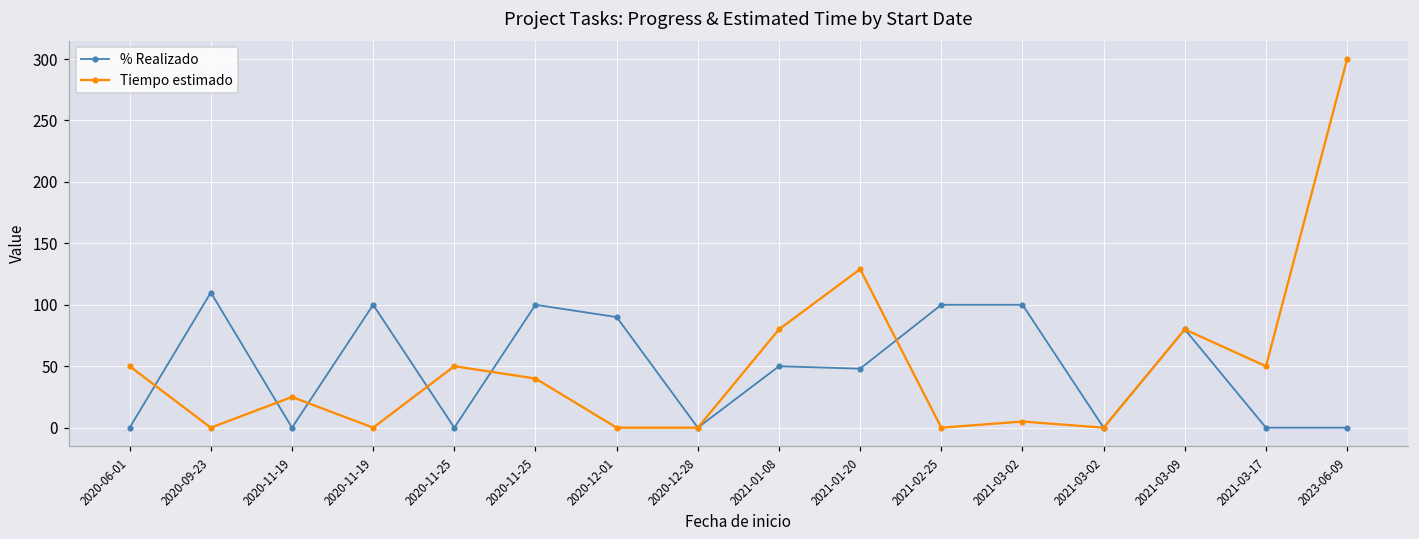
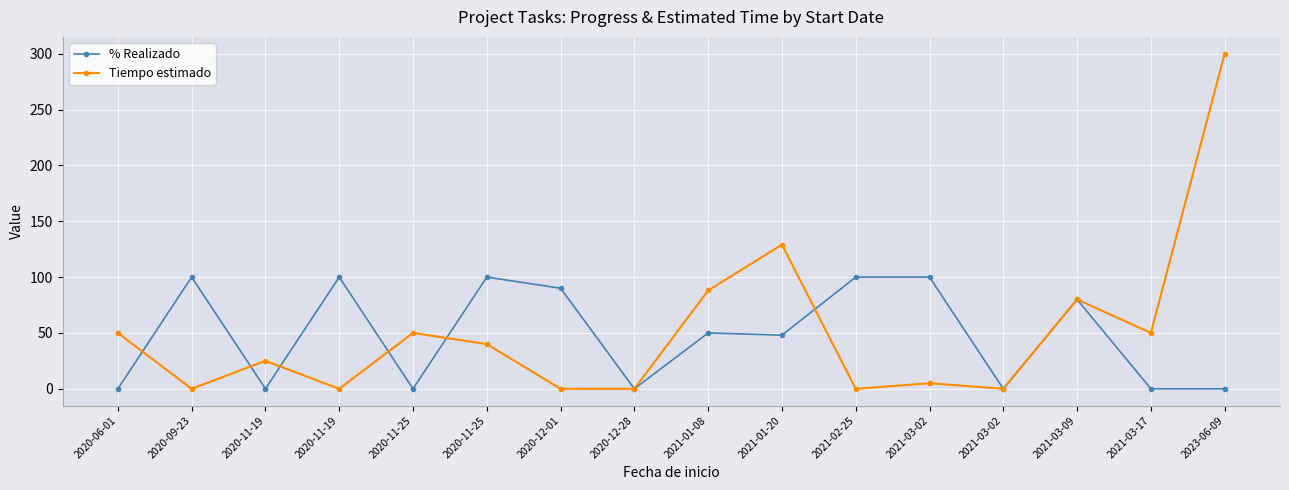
  {
    "% Realizado": {
      "2020-06-01": 0,
-     "2020-09-23": 110,
+     "2020-09-23": 100,
      "2020-12-01": 90,
      "2021-01-08": 50,
      "2021-01-20": 48,
      "2021-02-25": 100,
      "2021-03-17": 0,
      "2023-06-09": 0
    },
    "Tiempo estimado": {
      "2020-06-01": 50,
      "2020-09-23": 0,
      "2020-12-01": 0,
-     "2021-01-08": 80,
+     "2021-01-08": 88,
      "2021-01-20": 129,
      "2021-02-25": 0,
      "2021-03-17": 50,
      "2023-06-09": 300
    }
  }
